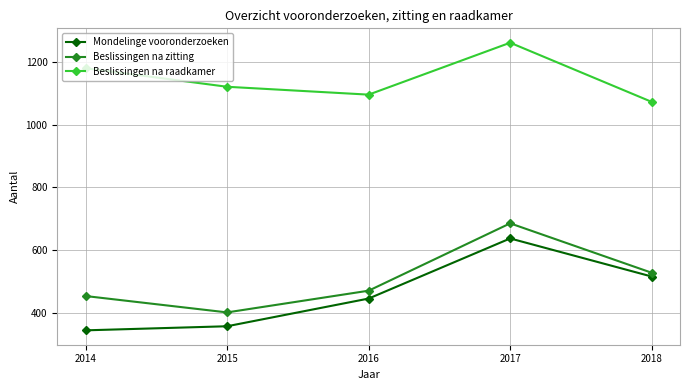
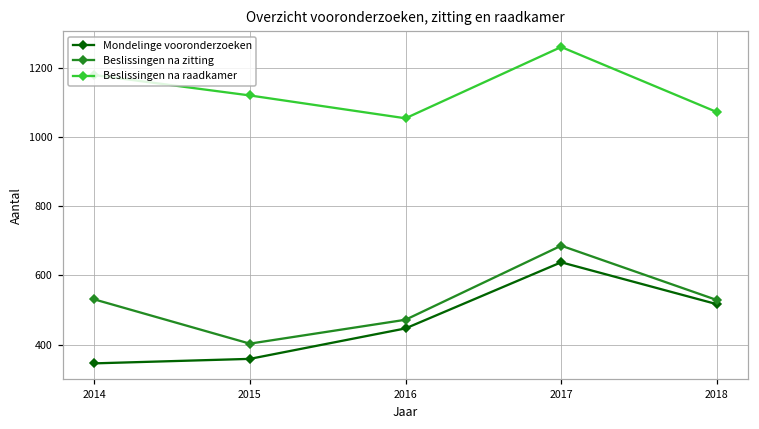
  {
    "Mondelinge vooronderzoeken": {
      "2014": 350,
      "2015": 360,
      "2016": 450,
      "2017": 640,
      "2018": 520
    },
    "Beslissingen na zitting": {
-     "2014": 460,
+     "2014": 530,
      "2015": 400,
      "2016": 470,
      "2017": 690,
      "2018": 530
    },
    "Beslissingen na raadkamer": {
      "2015": 1120,
-     "2016": 1100,
+     "2016": 1050,
      "2017": 1260,
      "2018": 1070
    }
  }
